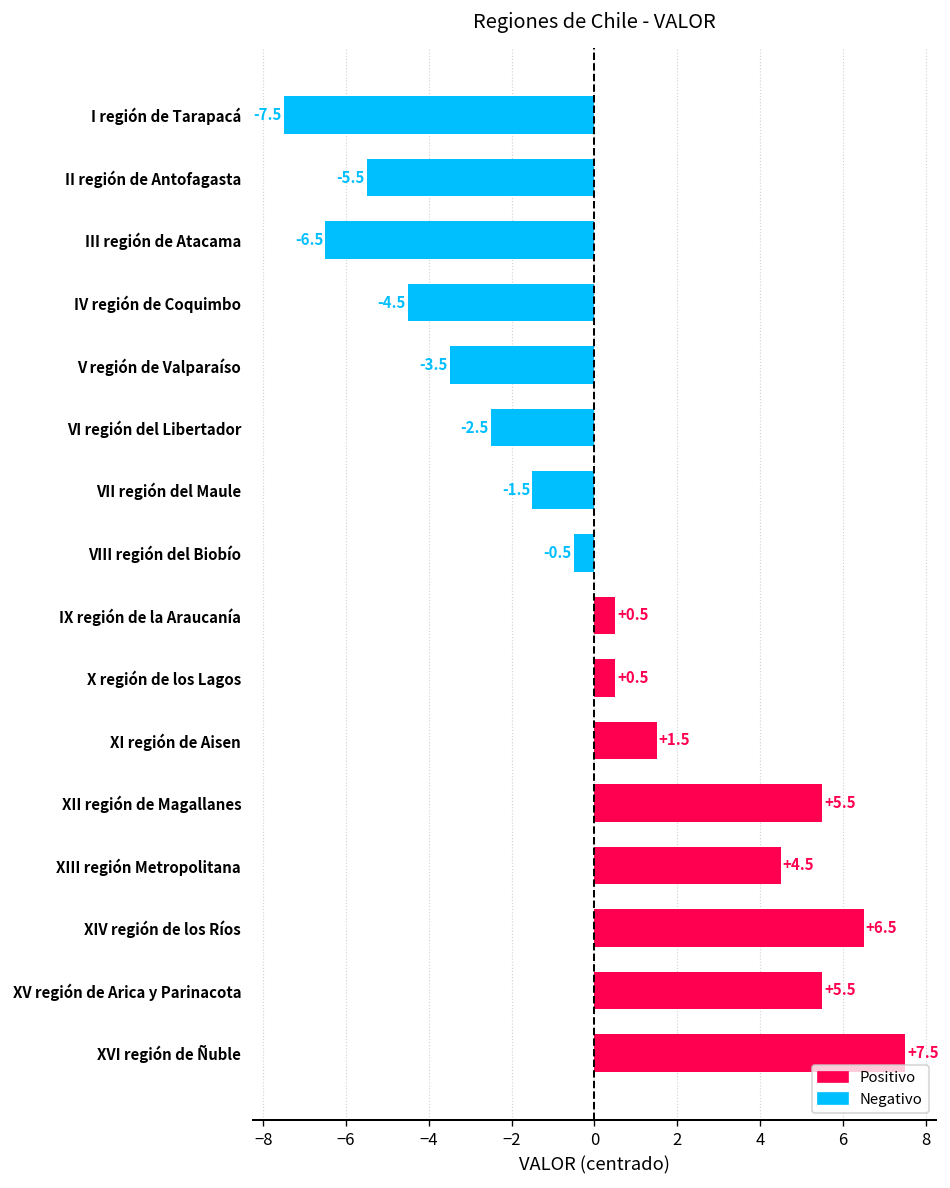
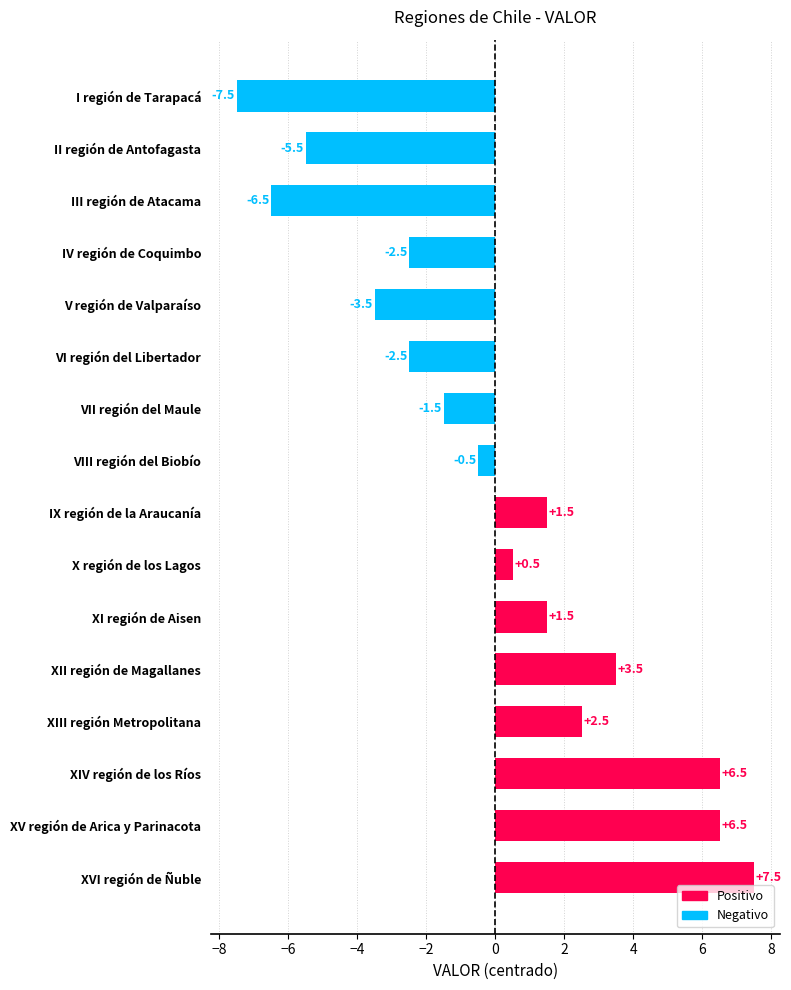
  {
    "I región de Tarapacá": "-7.5",
    "II región de Antofagasta": "-5.5",
    "III región de Atacama": "-6.5",
-   "IV región de Coquimbo": "-4.5",
+   "IV región de Coquimbo": "-2.5",
    "V región de Valparaíso": "-3.5",
    "VI región del Libertador": "-2.5",
    "VII región del Maule": "-1.5",
    "VIII región del Biobío": "-0.5",
-   "IX región de la Araucanía": "+0.5",
+   "IX región de la Araucanía": "+1.5",
    "X región de los Lagos": "+0.5",
    "XI región de Aisen": "+1.5",
-   "XII región de Magallanes": "+5.5",
-   "XIII región Metropolitana": "+4.5",
+   "XII región de Magallanes": "+3.5",
+   "XIII región Metropolitana": "+2.5",
    "XIV región de los Ríos": "+6.5",
-   "XV región de Arica y Parinacota": "+5.5",
+   "XV región de Arica y Parinacota": "+6.5",
    "XVI región de Ñuble": "+7.5"
  }
